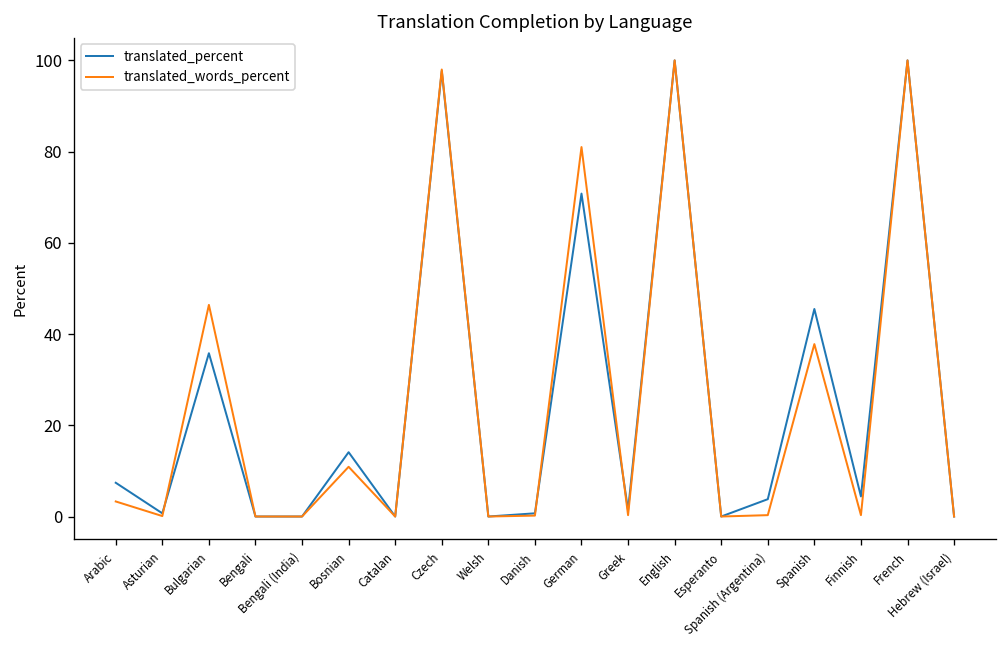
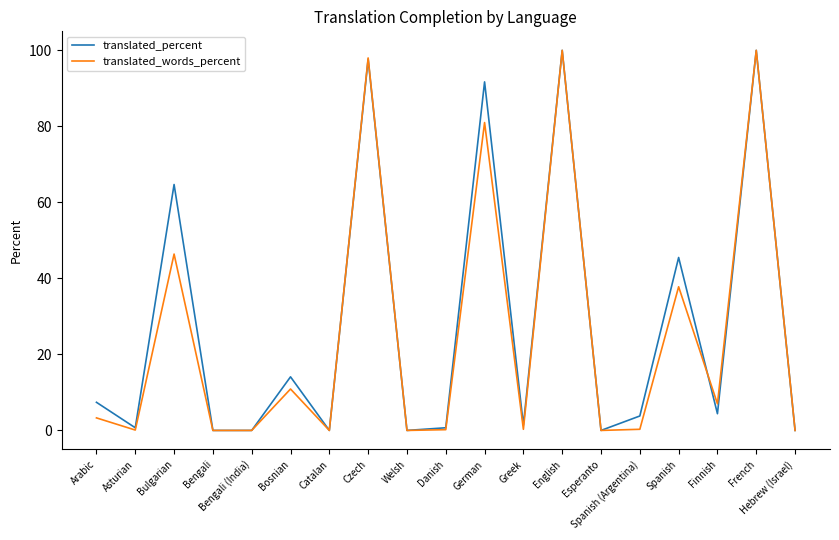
  {
    "translated_percent": {
      "Arabic": 7,
-     "Bulgarian": 36,
+     "Bulgarian": 65,
      "Bosnian": 14,
-     "German": 71,
+     "German": 92,
      "Greek": 1,
      "Spanish (Argentina)": 4,
      "Spanish": 46,
      "Finnish": 4
    },
    "translated_words_percent": {
      "Arabic": 3,
      "Bulgarian": 46,
      "Bosnian": 11,
      "German": 81,
      "Greek": 0,
      "Spanish (Argentina)": 0,
      "Spanish": 38,
-     "Finnish": 0
+     "Finnish": 7
    }
  }
